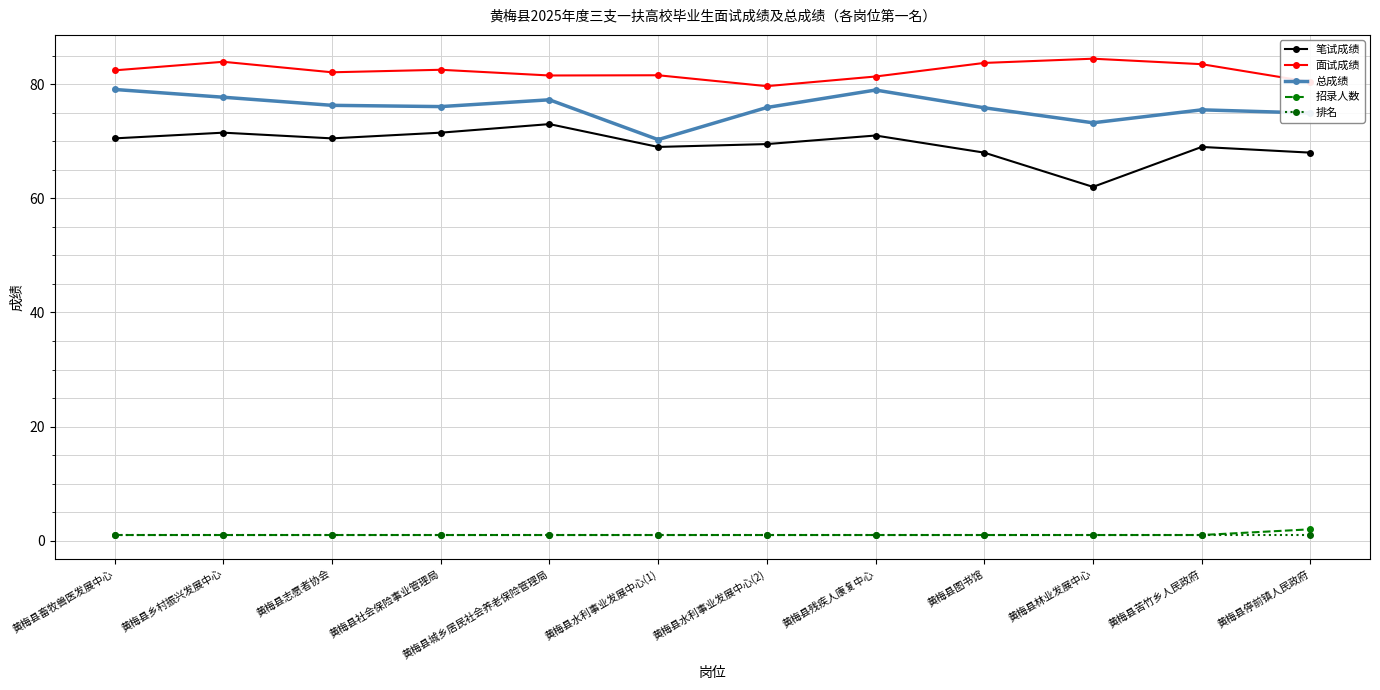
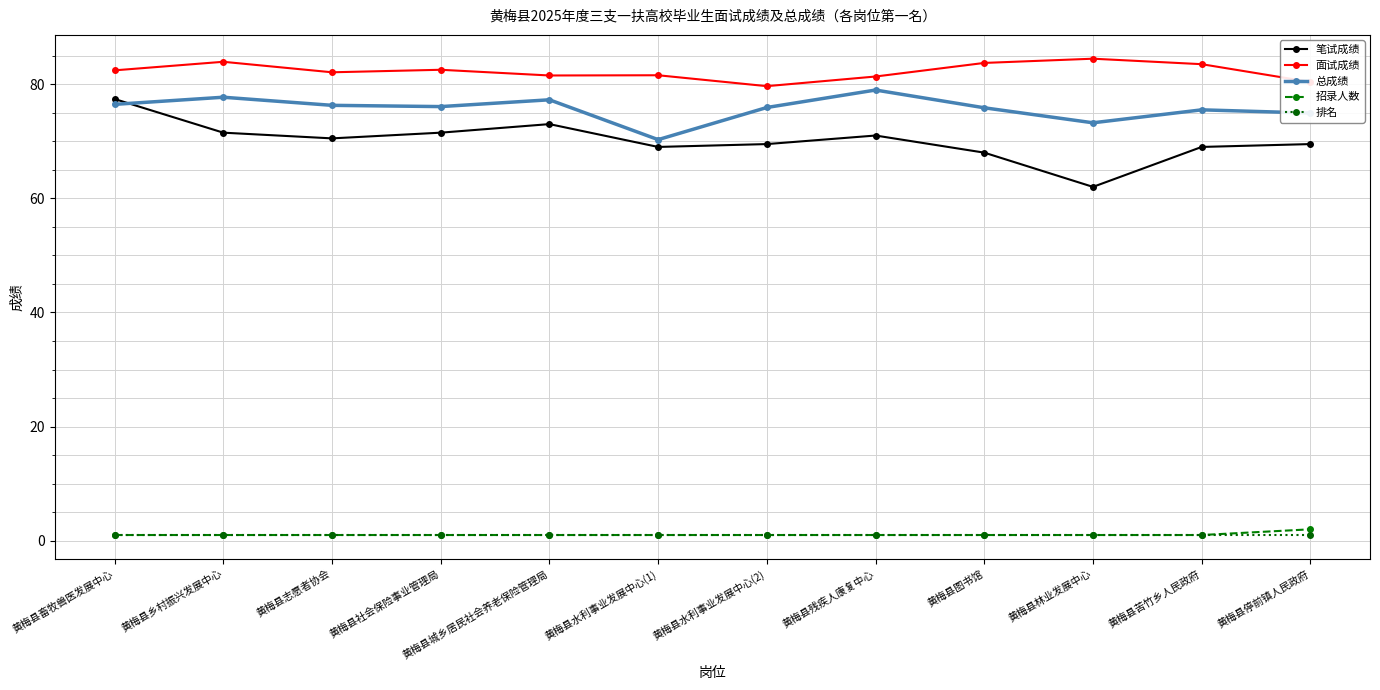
  {
    "笔试成绩": {
-     "黄梅县畜牧兽医发展中心": 71,
+     "黄梅县畜牧兽医发展中心": 77,
      "黄梅县乡村振兴发展中心": 72,
      "黄梅县志愿者协会": 71,
      "黄梅县社会保险事业管理局": 72,
      "黄梅县城乡居民社会养老保险管理局": 73,
      "黄梅县水利事业发展中心(1)": 69,
      "黄梅县水利事业发展中心(2)": 70,
      "黄梅县残疾人康复中心": 71,
      "黄梅县图书馆": 68,
      "黄梅县林业发展中心": 62,
      "黄梅县苦竹乡人民政府": 69,
-     "黄梅县停前镇人民政府": 68
+     "黄梅县停前镇人民政府": 70
    },
    "面试成绩": {
      "黄梅县畜牧兽医发展中心": 82,
      "黄梅县乡村振兴发展中心": 84,
      "黄梅县志愿者协会": 82,
      "黄梅县社会保险事业管理局": 83,
      "黄梅县城乡居民社会养老保险管理局": 82,
      "黄梅县水利事业发展中心(1)": 82,
      "黄梅县水利事业发展中心(2)": 80,
      "黄梅县残疾人康复中心": 81,
      "黄梅县图书馆": 84,
      "黄梅县林业发展中心": 84,
      "黄梅县苦竹乡人民政府": 84
    },
    "总成绩": {
-     "黄梅县畜牧兽医发展中心": 79,
+     "黄梅县畜牧兽医发展中心": 76,
      "黄梅县乡村振兴发展中心": 78,
      "黄梅县志愿者协会": 76,
      "黄梅县社会保险事业管理局": 76,
      "黄梅县城乡居民社会养老保险管理局": 77,
      "黄梅县水利事业发展中心(1)": 70,
      "黄梅县水利事业发展中心(2)": 76,
      "黄梅县残疾人康复中心": 79,
      "黄梅县图书馆": 76,
      "黄梅县林业发展中心": 73,
      "黄梅县苦竹乡人民政府": 76
    }
  }
